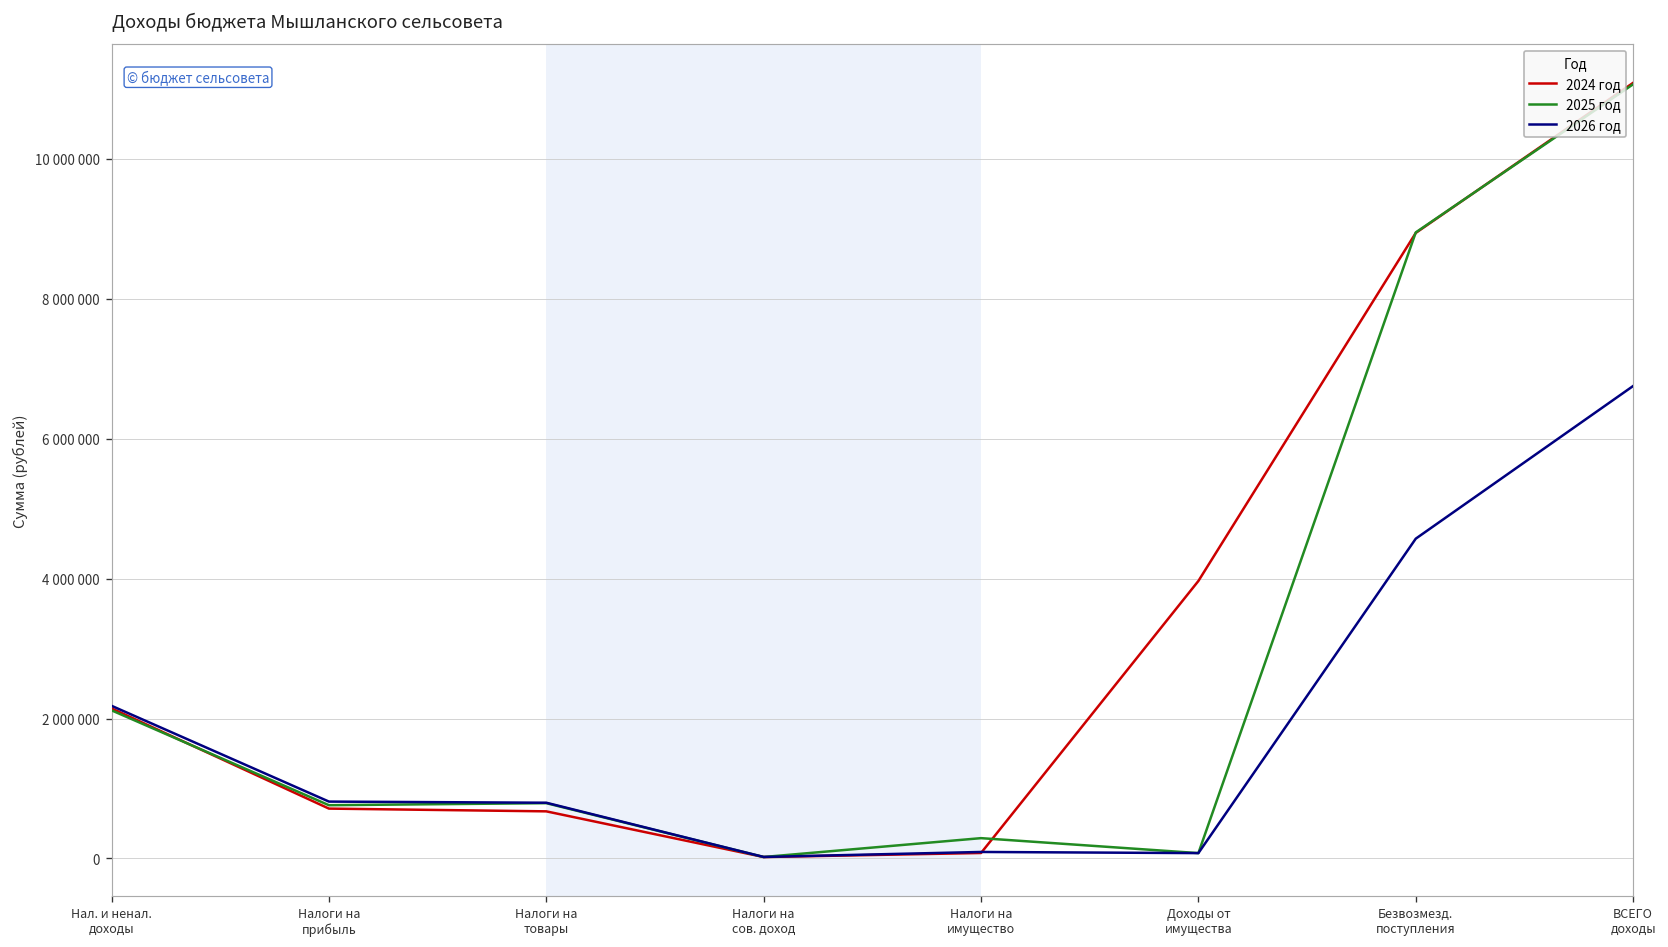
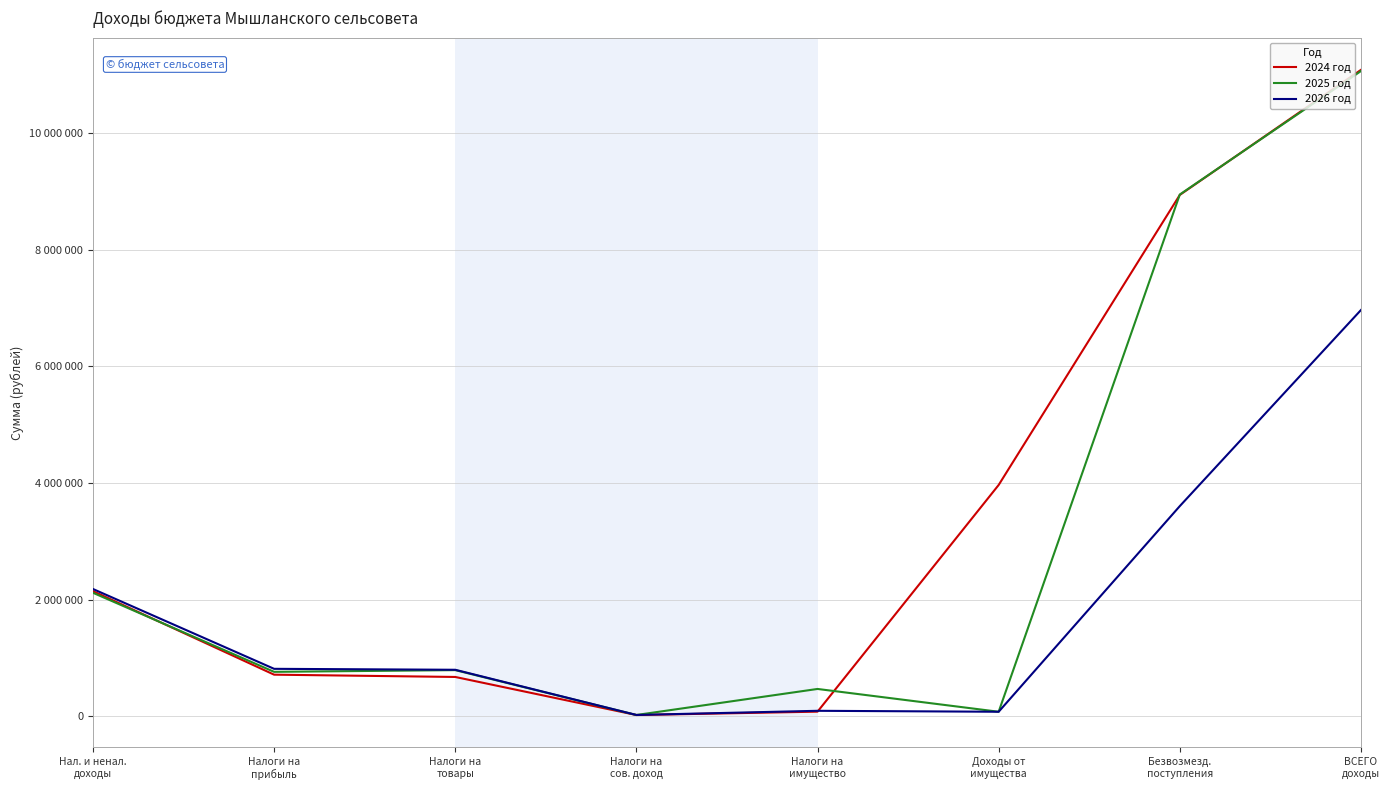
  {
    "2024 год": {
      "Налоги на прибыль": 700000,
      "Налоги на товары": 700000,
      "Доходы от имущества": 4000000
    },
    "2025 год": {
      "Налоги на прибыль": 800000,
-     "Налоги на имущество": 300000
+     "Налоги на имущество": 500000
    },
    "2026 год": {
      "Налоги на прибыль": 800000,
-     "Безвозмезд. поступления": 4600000,
-     "ВСЕГО доходы": 6800000
+     "Безвозмезд. поступления": 3600000,
+     "ВСЕГО доходы": 7000000
    }
  }
